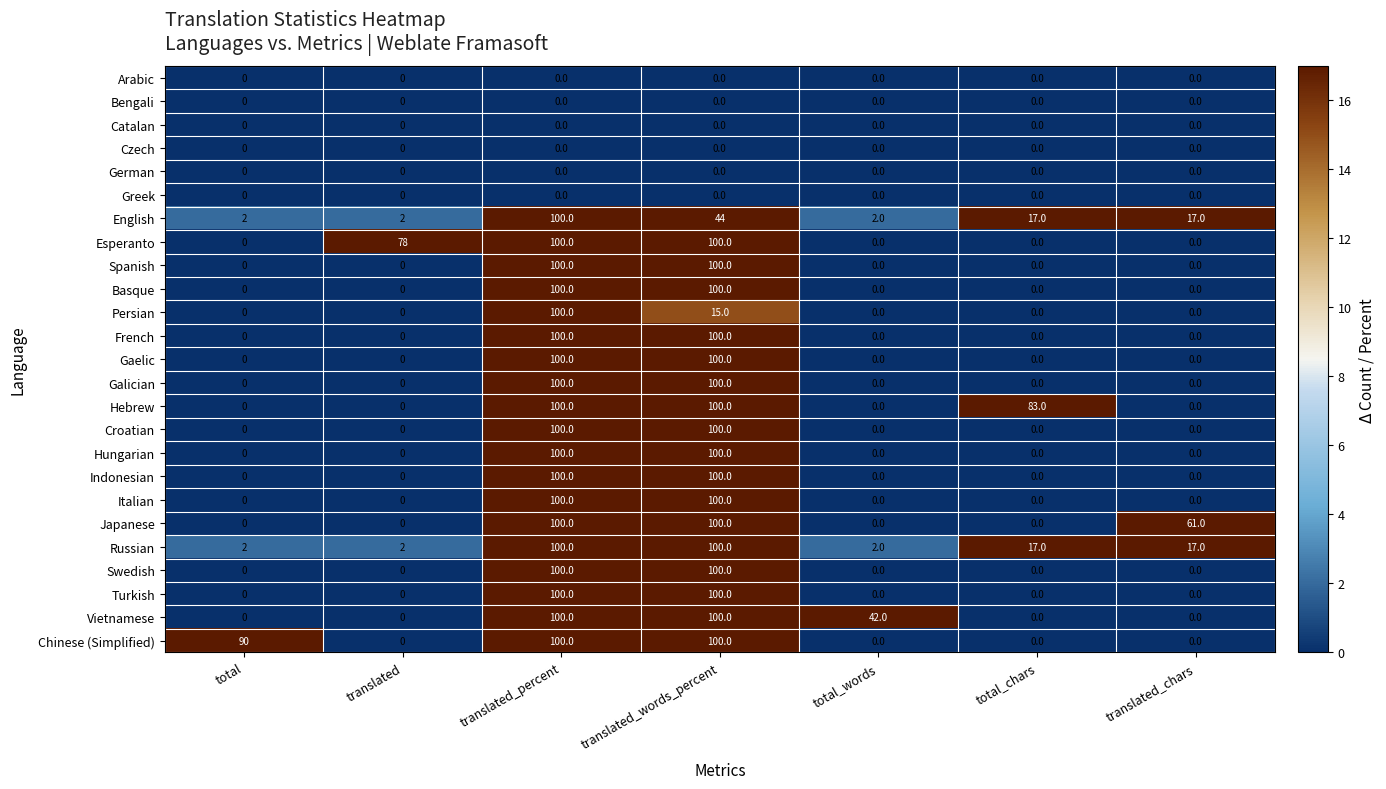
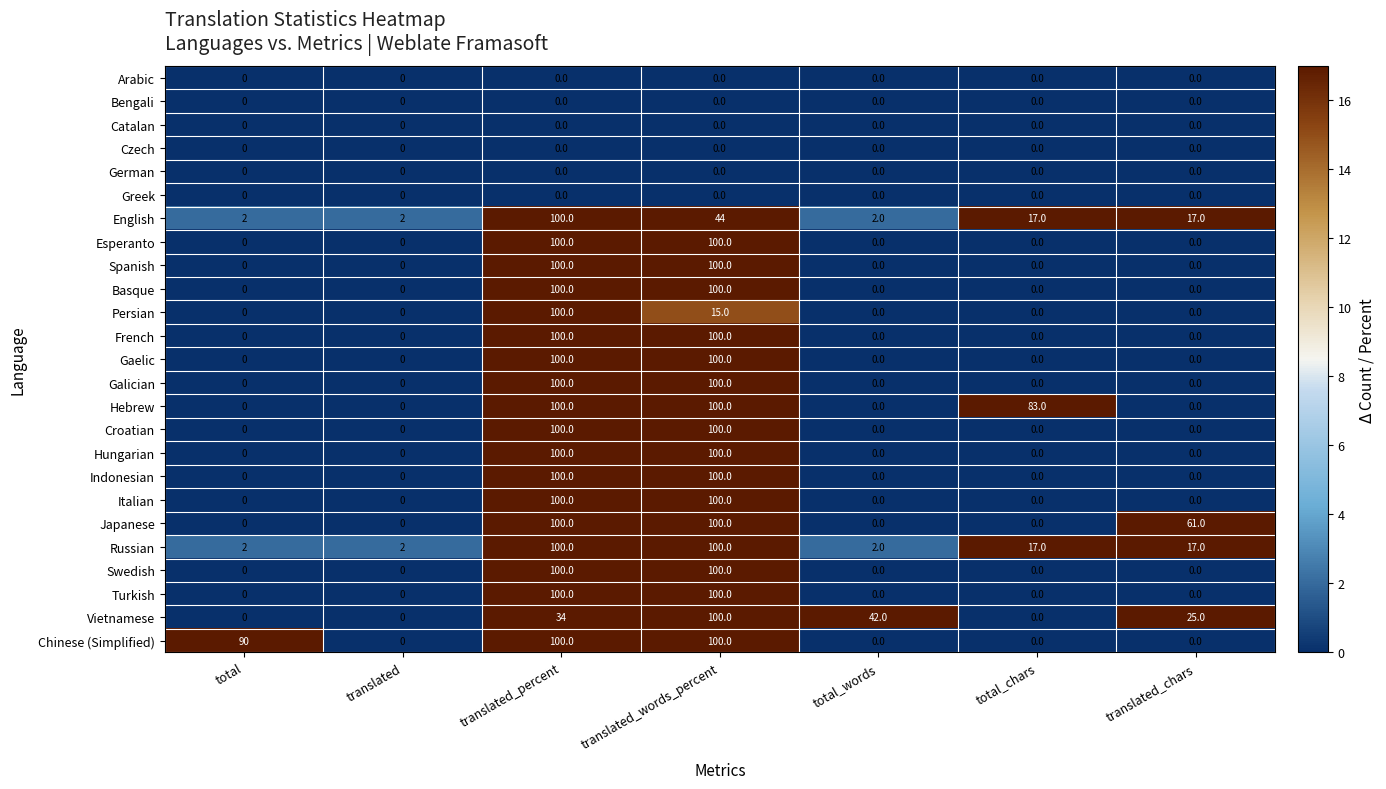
  {
    "Arabic": {
      "total": 0,
      "translated": 0,
      "translated_percent": 0.0,
      "translated_words_percent": 0.0,
      "total_words": 0.0,
      "total_chars": 0.0,
      "translated_chars": 0.0
    },
    "Bengali": {
      "total": 0,
      "translated": 0,
      "translated_percent": 0.0,
      "translated_words_percent": 0.0,
      "total_words": 0.0,
      "total_chars": 0.0,
      "translated_chars": 0.0
    },
    "Catalan": {
      "total": 0,
      "translated": 0,
      "translated_percent": 0.0,
      "translated_words_percent": 0.0,
      "total_words": 0.0,
      "total_chars": 0.0,
      "translated_chars": 0.0
    },
    "Czech": {
      "total": 0,
      "translated": 0,
      "translated_percent": 0.0,
      "translated_words_percent": 0.0,
      "total_words": 0.0,
      "total_chars": 0.0,
      "translated_chars": 0.0
    },
    "German": {
      "total": 0,
      "translated": 0,
      "translated_percent": 0.0,
      "translated_words_percent": 0.0,
      "total_words": 0.0,
      "total_chars": 0.0,
      "translated_chars": 0.0
    },
    "Greek": {
      "total": 0,
      "translated": 0,
      "translated_percent": 0.0,
      "translated_words_percent": 0.0,
      "total_words": 0.0,
      "total_chars": 0.0,
      "translated_chars": 0.0
    },
    "English": {
      "total": 2,
      "translated": 2,
      "translated_percent": 100.0,
      "translated_words_percent": 44,
      "total_words": 2.0,
      "total_chars": 17.0,
      "translated_chars": 17.0
    },
    "Esperanto": {
      "total": 0,
-     "translated": 78,
+     "translated": 0,
      "translated_percent": 100.0,
      "translated_words_percent": 100.0,
      "total_words": 0.0,
      "total_chars": 0.0,
      "translated_chars": 0.0
    },
    "Spanish": {
      "total": 0,
      "translated": 0,
      "translated_percent": 100.0,
      "translated_words_percent": 100.0,
      "total_words": 0.0,
      "total_chars": 0.0,
      "translated_chars": 0.0
    },
    "Basque": {
      "total": 0,
      "translated": 0,
      "translated_percent": 100.0,
      "translated_words_percent": 100.0,
      "total_words": 0.0,
      "total_chars": 0.0,
      "translated_chars": 0.0
    },
    "Persian": {
      "total": 0,
      "translated": 0,
      "translated_percent": 100.0,
      "translated_words_percent": 15.0,
      "total_words": 0.0,
      "total_chars": 0.0,
      "translated_chars": 0.0
    },
    "French": {
      "total": 0,
      "translated": 0,
      "translated_percent": 100.0,
      "translated_words_percent": 100.0,
      "total_words": 0.0,
      "total_chars": 0.0,
      "translated_chars": 0.0
    },
    "Gaelic": {
      "total": 0,
      "translated": 0,
      "translated_percent": 100.0,
      "translated_words_percent": 100.0,
      "total_words": 0.0,
      "total_chars": 0.0,
      "translated_chars": 0.0
    },
    "Galician": {
      "total": 0,
      "translated": 0,
      "translated_percent": 100.0,
      "translated_words_percent": 100.0,
      "total_words": 0.0,
      "total_chars": 0.0,
      "translated_chars": 0.0
    },
    "Hebrew": {
      "total": 0,
      "translated": 0,
      "translated_percent": 100.0,
      "translated_words_percent": 100.0,
      "total_words": 0.0,
      "total_chars": 83.0,
      "translated_chars": 0.0
    },
    "Croatian": {
      "total": 0,
      "translated": 0,
      "translated_percent": 100.0,
      "translated_words_percent": 100.0,
      "total_words": 0.0,
      "total_chars": 0.0,
      "translated_chars": 0.0
    },
    "Hungarian": {
      "total": 0,
      "translated": 0,
      "translated_percent": 100.0,
      "translated_words_percent": 100.0,
      "total_words": 0.0,
      "total_chars": 0.0,
      "translated_chars": 0.0
    },
    "Indonesian": {
      "total": 0,
      "translated": 0,
      "translated_percent": 100.0,
      "translated_words_percent": 100.0,
      "total_words": 0.0,
      "total_chars": 0.0,
      "translated_chars": 0.0
    },
    "Italian": {
      "total": 0,
      "translated": 0,
      "translated_percent": 100.0,
      "translated_words_percent": 100.0,
      "total_words": 0.0,
      "total_chars": 0.0,
      "translated_chars": 0.0
    },
    "Japanese": {
      "total": 0,
      "translated": 0,
      "translated_percent": 100.0,
      "translated_words_percent": 100.0,
      "total_words": 0.0,
      "total_chars": 0.0,
      "translated_chars": 61.0
    },
    "Russian": {
      "total": 2,
      "translated": 2,
      "translated_percent": 100.0,
      "translated_words_percent": 100.0,
      "total_words": 2.0,
      "total_chars": 17.0,
      "translated_chars": 17.0
    },
    "Swedish": {
      "total": 0,
      "translated": 0,
      "translated_percent": 100.0,
      "translated_words_percent": 100.0,
      "total_words": 0.0,
      "total_chars": 0.0,
      "translated_chars": 0.0
    },
    "Turkish": {
      "total": 0,
      "translated": 0,
      "translated_percent": 100.0,
      "translated_words_percent": 100.0,
      "total_words": 0.0,
      "total_chars": 0.0,
      "translated_chars": 0.0
    },
    "Vietnamese": {
      "total": 0,
      "translated": 0,
-     "translated_percent": 100.0,
+     "translated_percent": 34,
      "translated_words_percent": 100.0,
      "total_words": 42.0,
      "total_chars": 0.0,
-     "translated_chars": 0.0
+     "translated_chars": 25.0
    },
    "Chinese (Simplified)": {
      "total": 90,
      "translated": 0,
      "translated_percent": 100.0,
      "translated_words_percent": 100.0,
      "total_words": 0.0,
      "total_chars": 0.0,
      "translated_chars": 0.0
    }
  }
